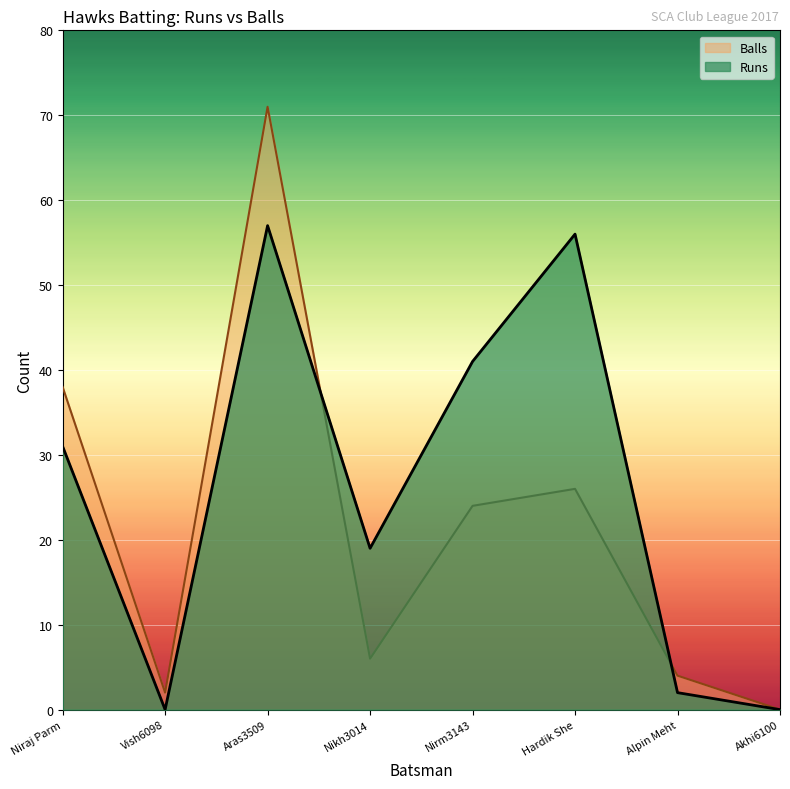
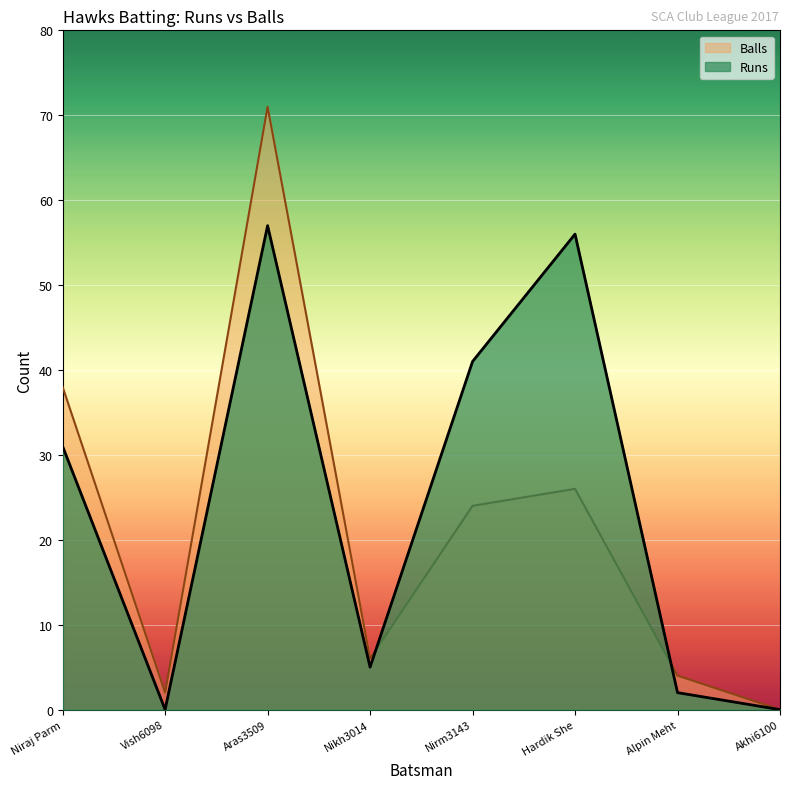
  {
    "Balls": {
      "Niraj Parm": 38,
      "Vish6098": 2,
      "Aras3509": 71,
      "Nikh3014": 6,
      "Nirm3143": 24,
      "Hardik She": 26,
      "Alpin Meht": 4
    },
    "Runs": {
      "Niraj Parm": 31,
      "Vish6098": 0,
      "Aras3509": 57,
-     "Nikh3014": 19,
+     "Nikh3014": 5,
      "Nirm3143": 41,
      "Hardik She": 56,
      "Alpin Meht": 2
    }
  }
